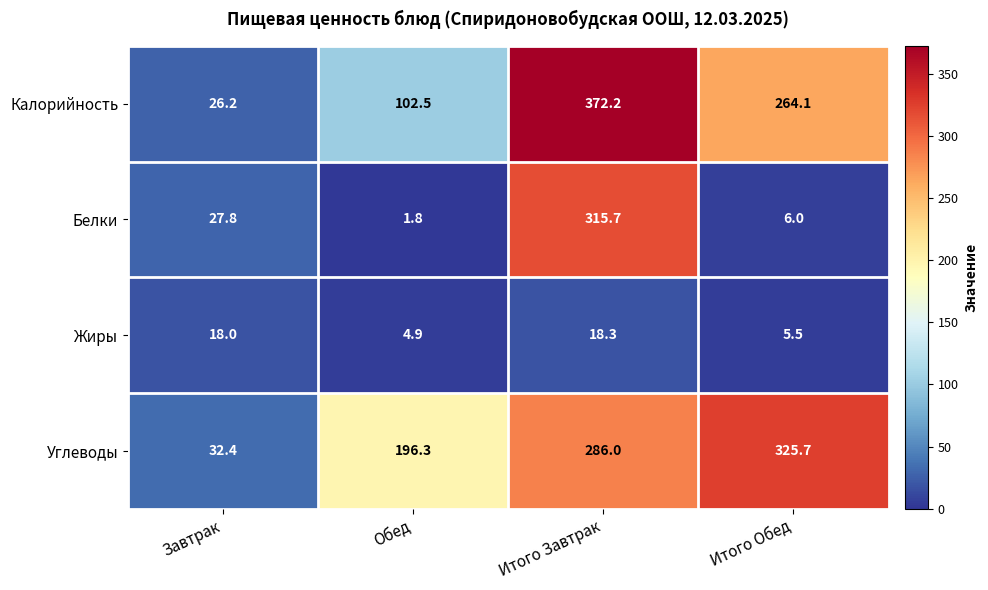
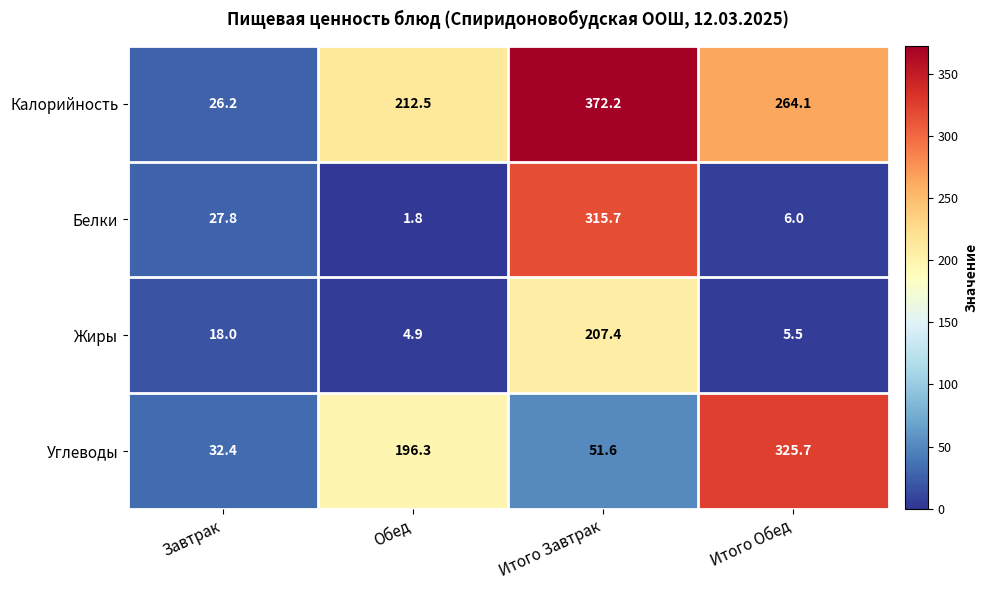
  {
    "Калорийность": {
      "Завтрак": 26.2,
-     "Обед": 102.5,
+     "Обед": 212.5,
      "Итого Завтрак": 372.2,
      "Итого Обед": 264.1
    },
    "Белки": {
      "Завтрак": 27.8,
      "Обед": 1.8,
      "Итого Завтрак": 315.7,
      "Итого Обед": 6.0
    },
    "Жиры": {
      "Завтрак": 18.0,
      "Обед": 4.9,
-     "Итого Завтрак": 18.3,
+     "Итого Завтрак": 207.4,
      "Итого Обед": 5.5
    },
    "Углеводы": {
      "Завтрак": 32.4,
      "Обед": 196.3,
-     "Итого Завтрак": 286.0,
+     "Итого Завтрак": 51.6,
      "Итого Обед": 325.7
    }
  }
